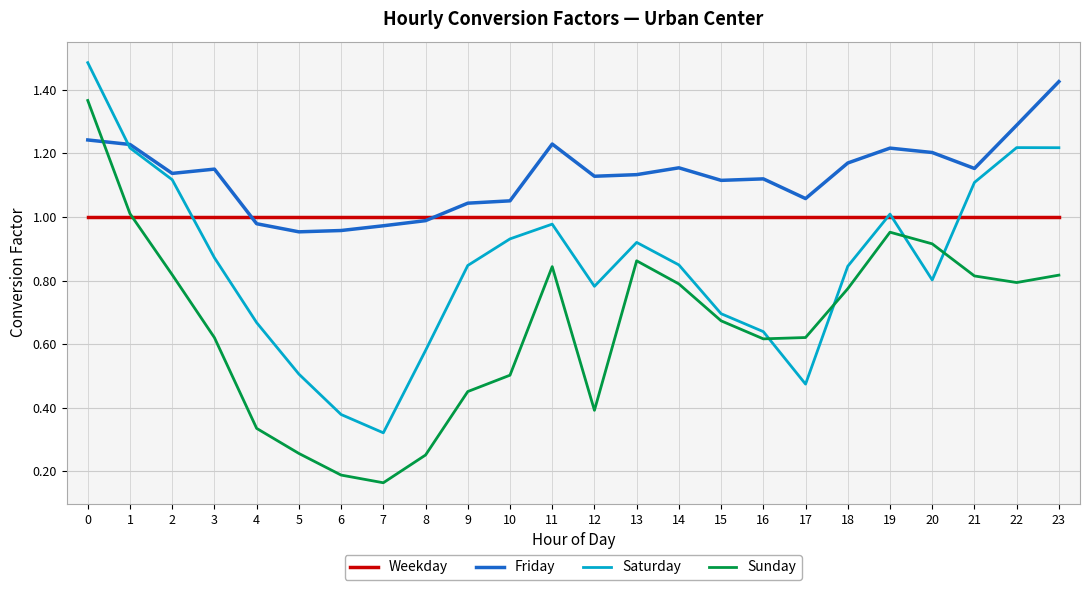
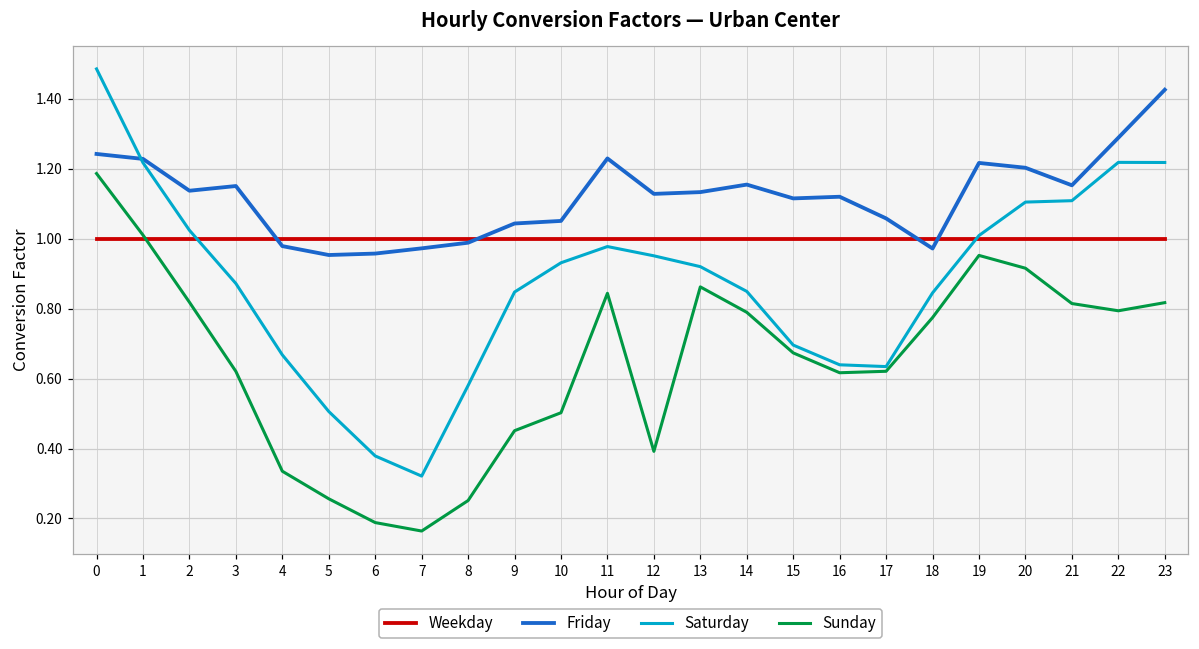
  {
    "Weekday": {
      "0": 1.00,
      "1": 1.00,
      "2": 1.00,
      "3": 1.00,
      "4": 1.00,
      "5": 1.00,
      "6": 1.00,
      "7": 1.00,
      "8": 1.00,
      "9": 1.00,
      "10": 1.00,
      "11": 1.00,
      "12": 1.00,
      "13": 1.00,
      "14": 1.00,
      "15": 1.00,
      "16": 1.00,
      "17": 1.00,
      "18": 1.00,
      "19": 1.00,
      "20": 1.00,
      "21": 1.00,
      "22": 1.00,
      "23": 1.00
    },
    "Friday": {
      "0": 1.24,
      "1": 1.23,
      "2": 1.14,
      "3": 1.15,
      "4": 0.98,
      "5": 0.95,
      "6": 0.96,
      "7": 0.97,
      "8": 0.99,
      "9": 1.04,
      "10": 1.05,
      "11": 1.23,
      "12": 1.13,
      "13": 1.13,
      "14": 1.15,
      "15": 1.12,
      "16": 1.12,
      "17": 1.06,
-     "18": 1.17,
+     "18": 0.97,
      "19": 1.22,
      "20": 1.20,
      "21": 1.15,
      "22": 1.29,
      "23": 1.43
    },
    "Saturday": {
      "0": 1.49,
      "1": 1.22,
-     "2": 1.12,
+     "2": 1.02,
      "3": 0.87,
      "4": 0.67,
      "5": 0.51,
      "6": 0.38,
      "7": 0.32,
      "8": 0.58,
      "9": 0.85,
      "10": 0.93,
      "11": 0.98,
-     "12": 0.78,
+     "12": 0.95,
      "13": 0.92,
      "14": 0.85,
      "15": 0.70,
      "16": 0.64,
-     "17": 0.47,
+     "17": 0.63,
      "18": 0.84,
      "19": 1.01,
-     "20": 0.80,
+     "20": 1.10,
      "21": 1.11,
      "22": 1.22,
      "23": 1.22
    },
    "Sunday": {
-     "0": 1.37,
+     "0": 1.19,
      "1": 1.01,
      "2": 0.82,
      "3": 0.62,
      "4": 0.34,
      "5": 0.26,
      "6": 0.19,
      "7": 0.16,
      "8": 0.25,
      "9": 0.45,
      "10": 0.50,
      "11": 0.84,
      "12": 0.39,
      "13": 0.86,
      "14": 0.79,
      "15": 0.67,
      "16": 0.62,
      "17": 0.62,
      "18": 0.77,
      "19": 0.95,
      "20": 0.92,
      "21": 0.81,
      "22": 0.79,
      "23": 0.82
    }
  }
